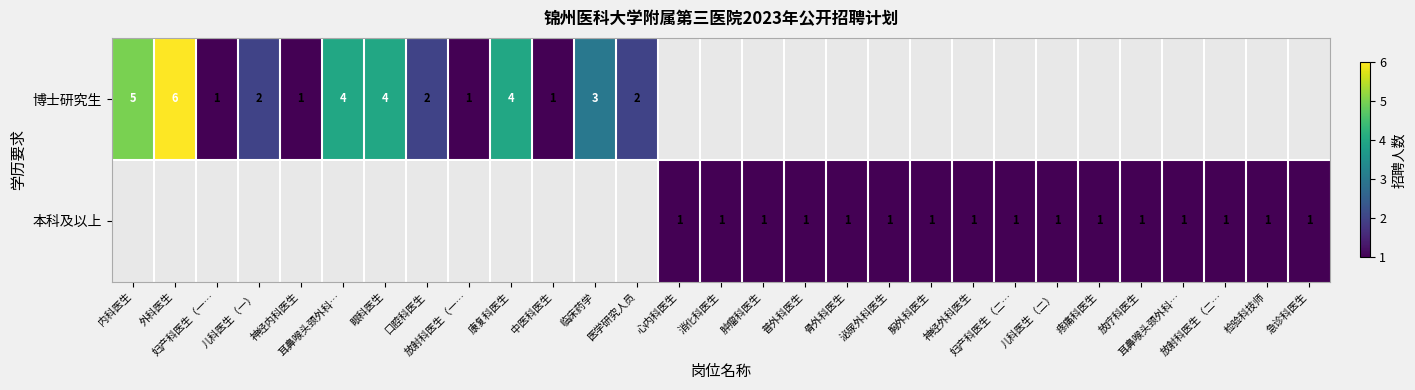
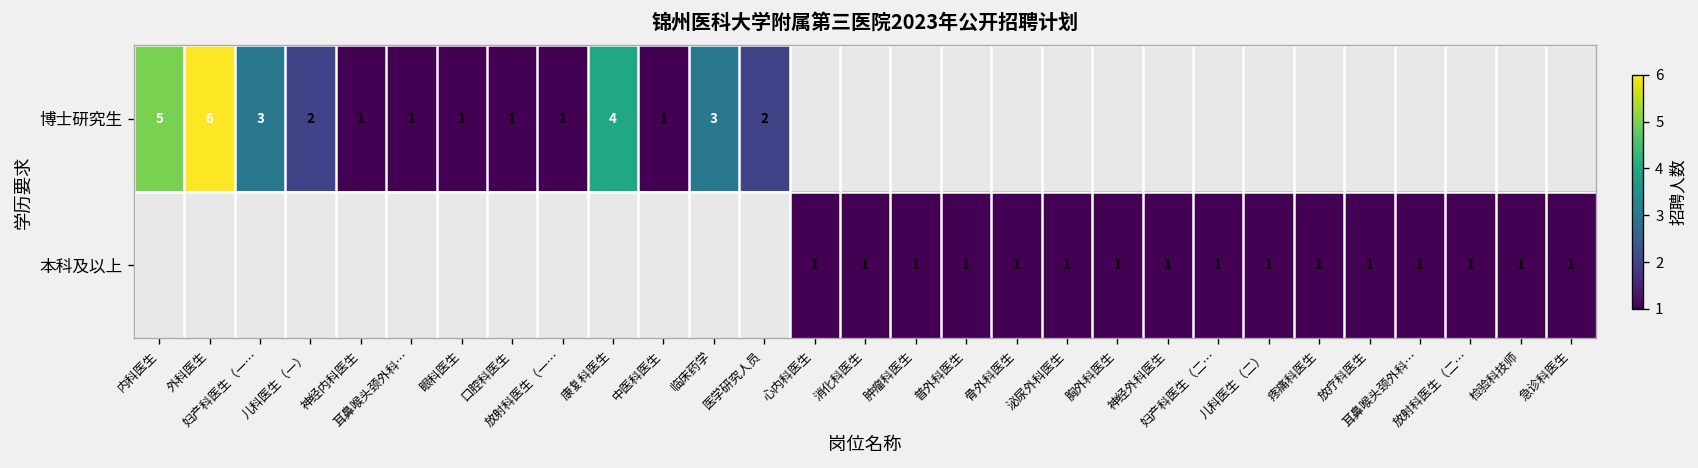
  {
    "博士研究生": {
      "内科医生": 5,
      "外科医生": 6,
-     "妇产科医生（一…": 1,
+     "妇产科医生（一…": 3,
      "儿科医生（一）": 2,
      "神经内科医生": 1,
-     "耳鼻喉头颈外科…": 4,
-     "眼科医生": 4,
-     "口腔科医生": 2,
+     "耳鼻喉头颈外科…": 1,
+     "眼科医生": 1,
+     "口腔科医生": 1,
      "放射科医生（一…": 1,
      "康复科医生": 4,
      "中医科医生": 1,
      "临床药学": 3,
      "医学研究人员": 2
    },
    "本科及以上": {
      "心内科医生": 1,
      "消化科医生": 1,
      "肿瘤科医生": 1,
      "普外科医生": 1,
      "骨外科医生": 1,
      "泌尿外科医生": 1,
      "胸外科医生": 1,
      "神经外科医生": 1,
      "妇产科医生（二…": 1,
      "儿科医生（二）": 1,
      "疼痛科医生": 1,
      "放疗科医生": 1,
      "耳鼻喉头颈外科…": 1,
      "放射科医生（二…": 1,
      "检验科技师": 1,
      "急诊科医生": 1
    }
  }
